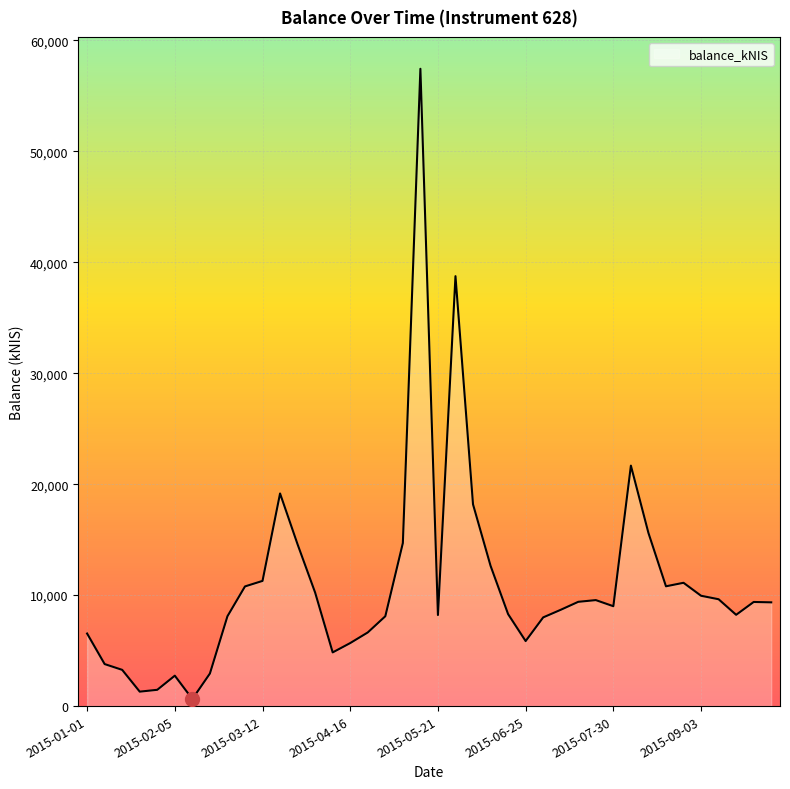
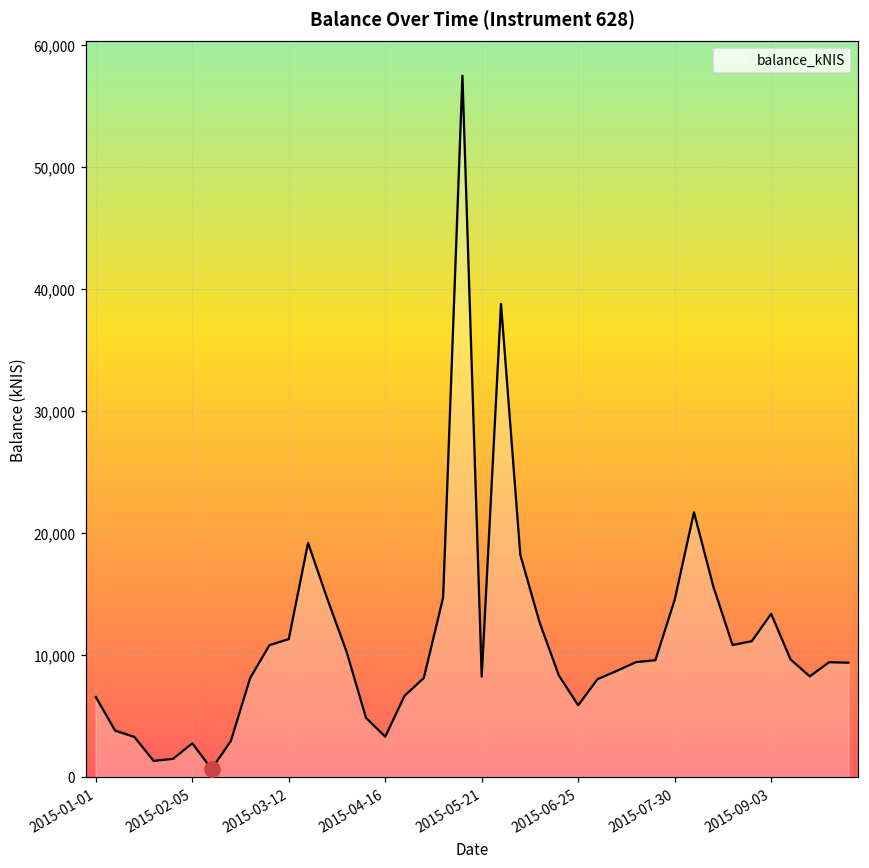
  {
    "balance_kNIS": {
      "2015-01-01": "6,500",
      "2015-02-05": "2,700",
      "2015-03-12": "11,300",
-     "2015-04-16": "5,700",
+     "2015-04-16": "3,300",
      "2015-05-21": "8,200",
      "2015-06-25": "5,900",
-     "2015-07-30": "9,000",
-     "2015-09-03": "9,900"
+     "2015-07-30": "14,500",
+     "2015-09-03": "13,400"
    }
  }
